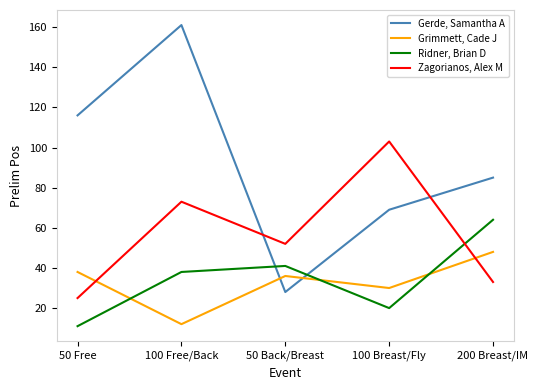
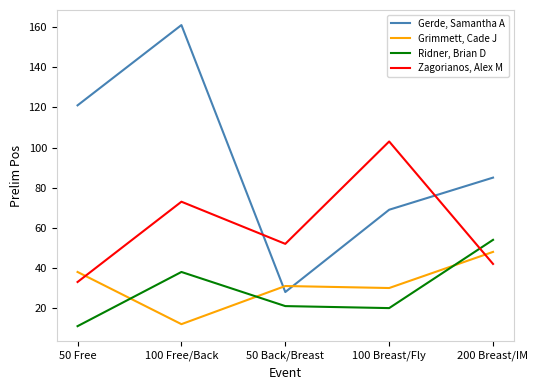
  {
    "Gerde, Samantha A": {
-     "50 Free": 116,
+     "50 Free": 121,
      "100 Free/Back": 161,
      "50 Back/Breast": 28,
      "100 Breast/Fly": 69,
      "200 Breast/IM": 85
    },
    "Grimmett, Cade J": {
      "50 Free": 38,
      "100 Free/Back": 12,
-     "50 Back/Breast": 36,
+     "50 Back/Breast": 31,
      "100 Breast/Fly": 30,
      "200 Breast/IM": 48
    },
    "Ridner, Brian D": {
      "50 Free": 11,
      "100 Free/Back": 38,
-     "50 Back/Breast": 41,
+     "50 Back/Breast": 21,
      "100 Breast/Fly": 20,
-     "200 Breast/IM": 64
+     "200 Breast/IM": 54
    },
    "Zagorianos, Alex M": {
-     "50 Free": 25,
+     "50 Free": 33,
      "100 Free/Back": 73,
      "50 Back/Breast": 52,
      "100 Breast/Fly": 103,
-     "200 Breast/IM": 33
+     "200 Breast/IM": 42
    }
  }
